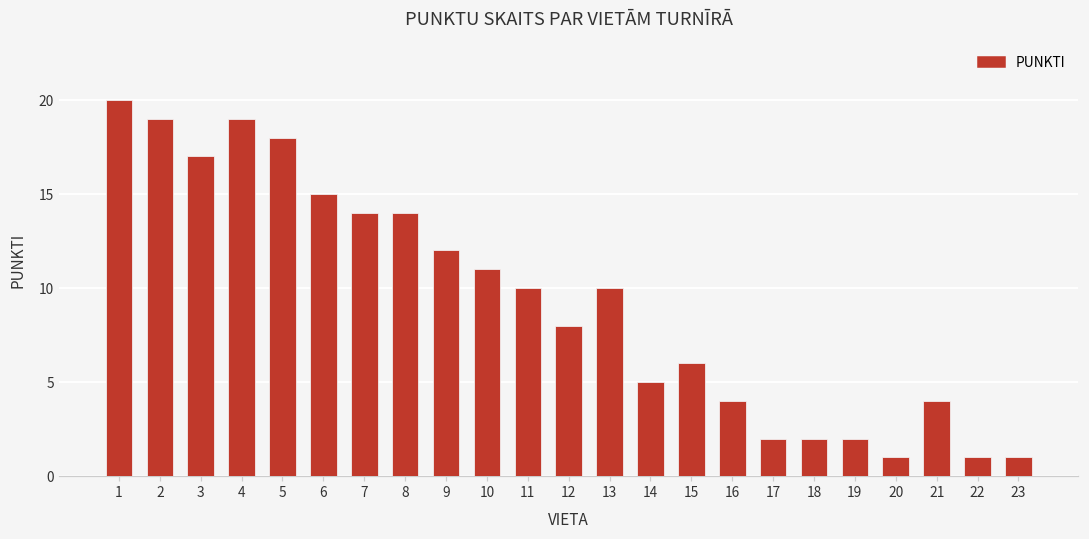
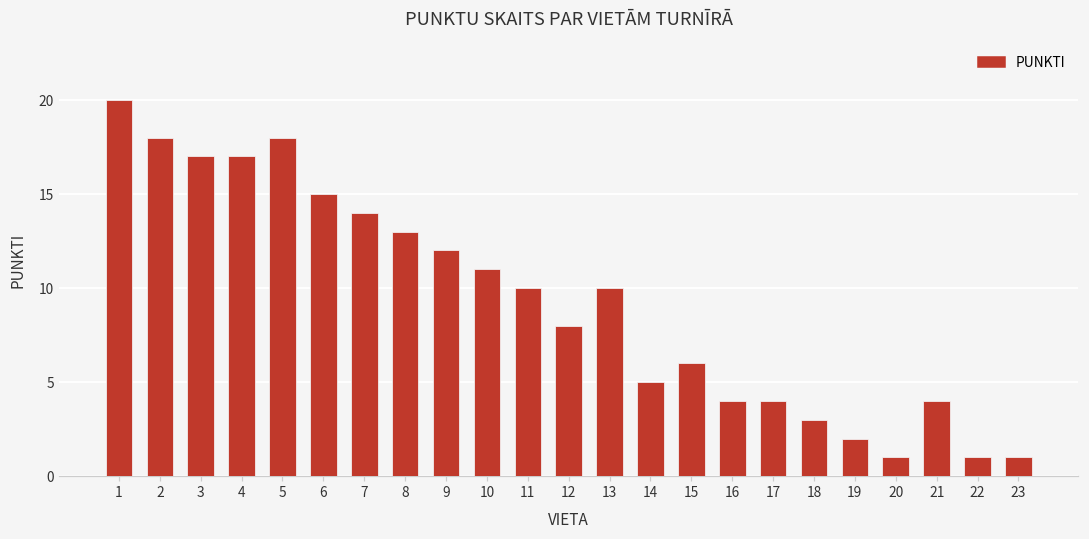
  {
    "1": 20,
-   "2": 19,
+   "2": 18,
    "3": 17,
-   "4": 19,
+   "4": 17,
    "5": 18,
    "6": 15,
    "7": 14,
-   "8": 14,
+   "8": 13,
    "9": 12,
    "10": 11,
    "11": 10,
    "12": 8,
    "13": 10,
    "14": 5,
    "15": 6,
    "16": 4,
-   "17": 2,
-   "18": 2,
+   "17": 4,
+   "18": 3,
    "19": 2,
    "20": 1,
    "21": 4,
    "22": 1,
    "23": 1
  }
